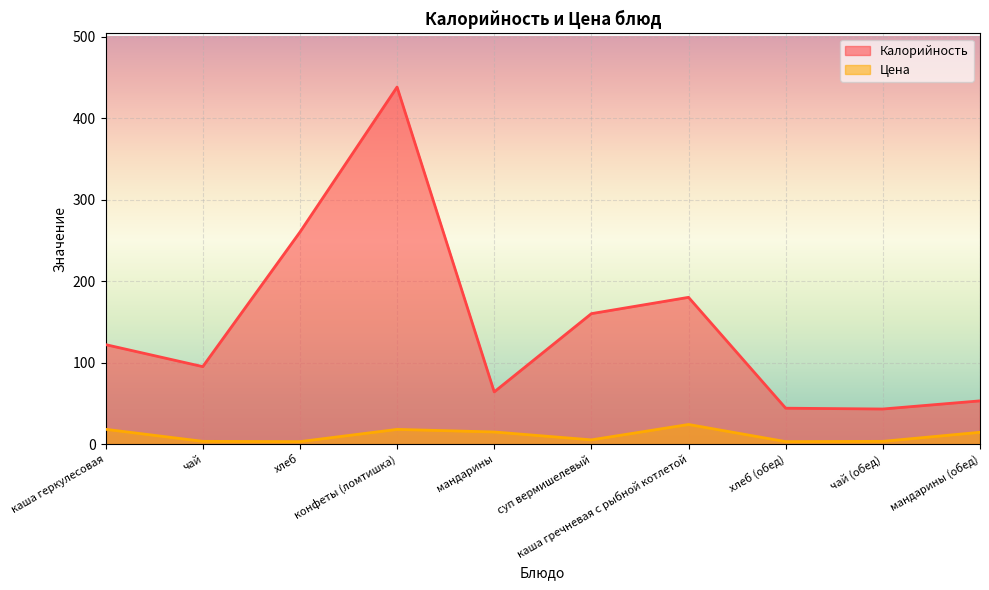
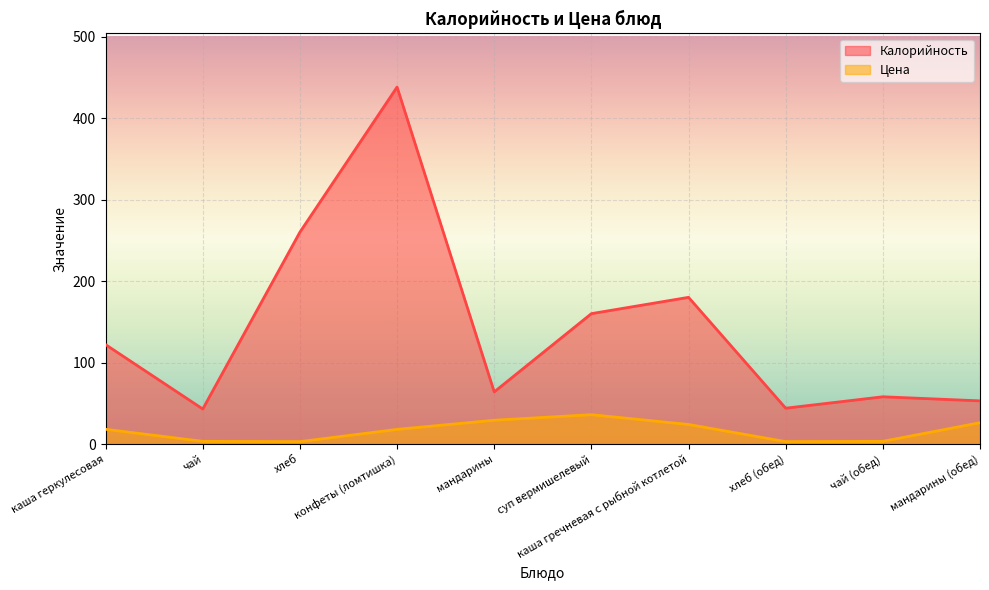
  {
    "Калорийность": {
      "каша геркулесовая": 120,
-     "чай": 100,
+     "чай": 40,
      "хлеб": 260,
      "конфеты (ломтишка)": 440,
      "мандарины": 60,
      "суп вермишелевый": 160,
      "каша гречневая с рыбной котлетой": 180,
      "хлеб (обед)": 40,
-     "чай (обед)": 40,
+     "чай (обед)": 60,
      "мандарины (обед)": 50
    },
    "Цена": {
      "каша геркулесовая": 20,
      "чай": 0,
      "хлеб": 0,
      "конфеты (ломтишка)": 20,
-     "мандарины": 10,
-     "суп вермишелевый": 10,
+     "мандарины": 30,
+     "суп вермишелевый": 40,
      "каша гречневая с рыбной котлетой": 20,
      "хлеб (обед)": 0,
      "чай (обед)": 0,
-     "мандарины (обед)": 10
+     "мандарины (обед)": 30
    }
  }
